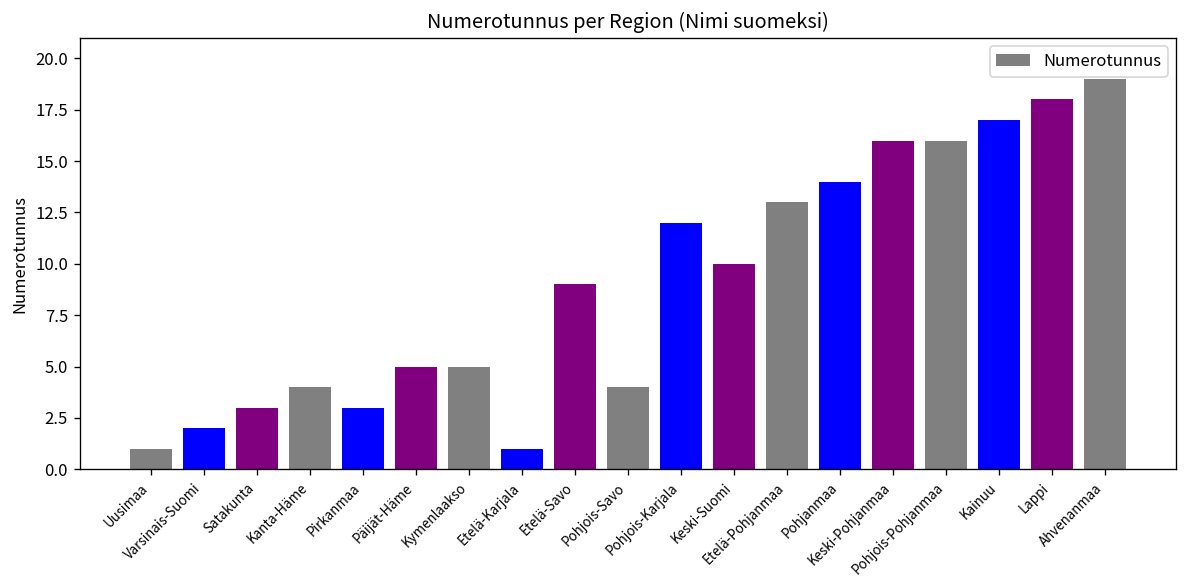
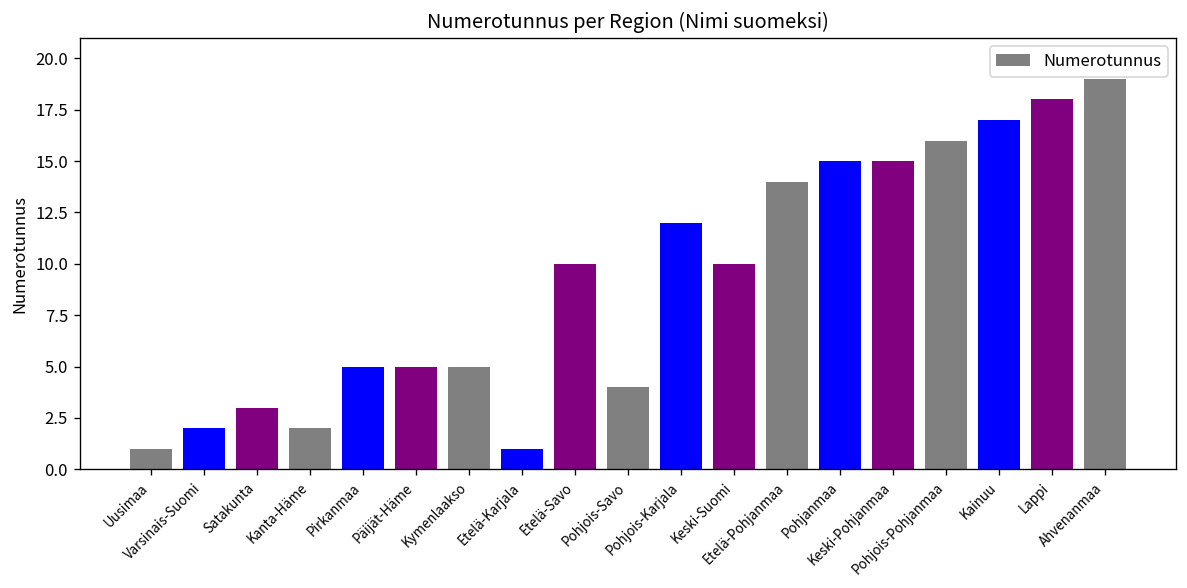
  {
    "Uusimaa": 1,
    "Varsinais-Suomi": 2,
    "Satakunta": 3,
-   "Kanta-Häme": 4,
-   "Pirkanmaa": 3,
+   "Kanta-Häme": 2,
+   "Pirkanmaa": 5,
    "Päijät-Häme": 5,
    "Kymenlaakso": 5,
    "Etelä-Karjala": 1,
-   "Etelä-Savo": 9,
+   "Etelä-Savo": 10,
    "Pohjois-Savo": 4,
    "Pohjois-Karjala": 12,
    "Keski-Suomi": 10,
-   "Etelä-Pohjanmaa": 13,
-   "Pohjanmaa": 14,
-   "Keski-Pohjanmaa": 16,
+   "Etelä-Pohjanmaa": 14,
+   "Pohjanmaa": 15,
+   "Keski-Pohjanmaa": 15,
    "Pohjois-Pohjanmaa": 16,
    "Kainuu": 17,
    "Lappi": 18,
    "Ahvenanmaa": 19
  }
